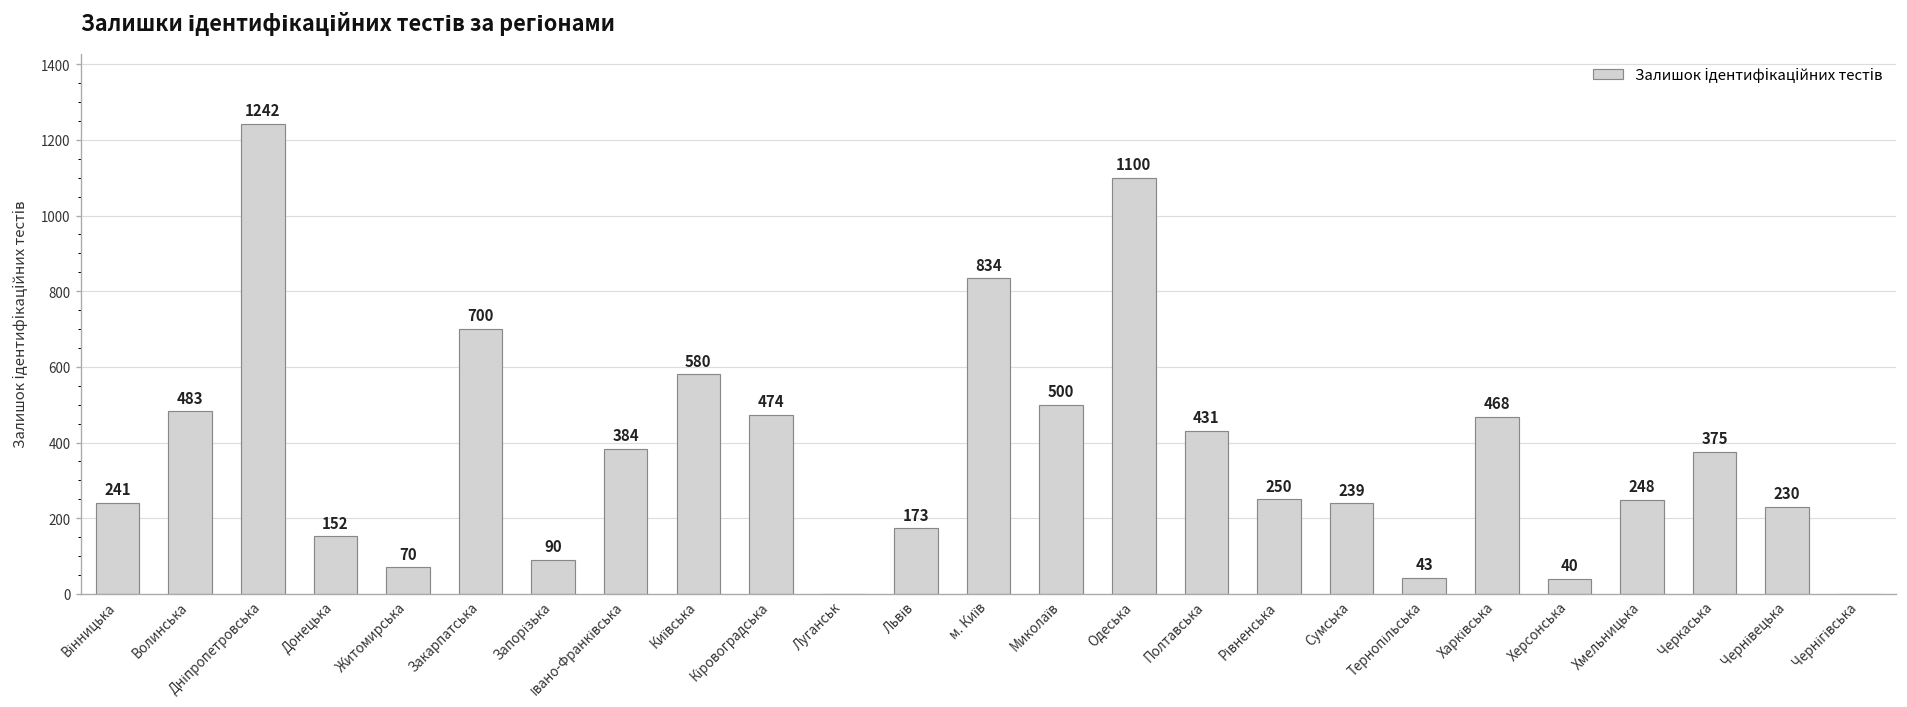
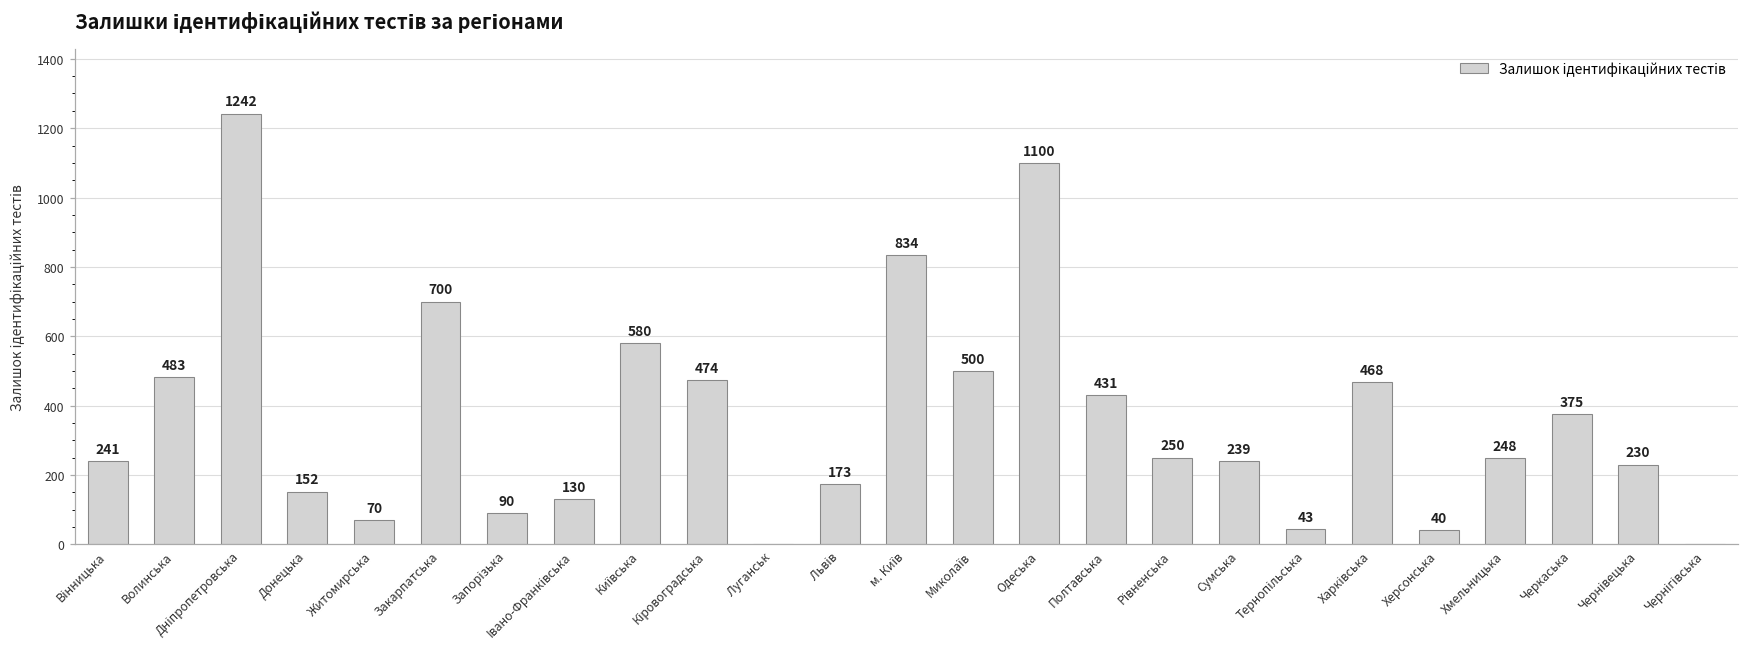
  {
    "Вінницька": 241,
    "Волинська": 483,
    "Дніпропетровська": 1242,
    "Донецька": 152,
    "Житомирська": 70,
    "Закарпатська": 700,
    "Запорізька": 90,
-   "Івано-Франківська": 384,
+   "Івано-Франківська": 130,
    "Київська": 580,
    "Кіровоградська": 474,
    "Львів": 173,
    "м. Київ": 834,
    "Миколаїв": 500,
    "Одеська": 1100,
    "Полтавська": 431,
    "Рівненська": 250,
    "Сумська": 239,
    "Тернопільська": 43,
    "Харківська": 468,
    "Херсонська": 40,
    "Хмельницька": 248,
    "Черкаська": 375,
    "Чернівецька": 230
  }
